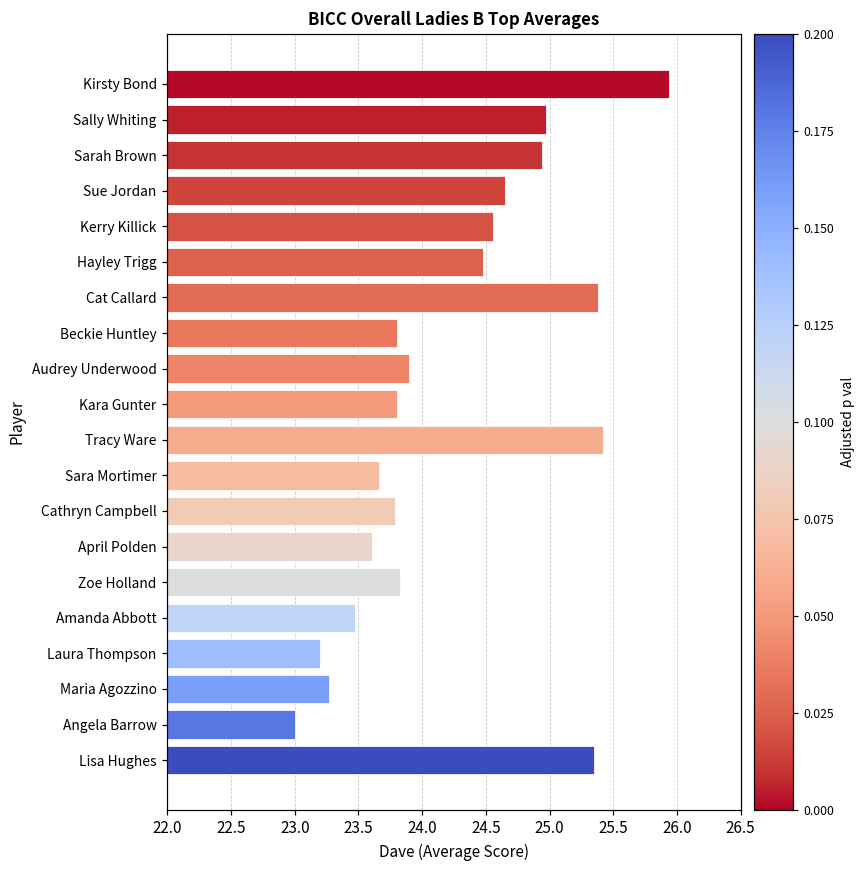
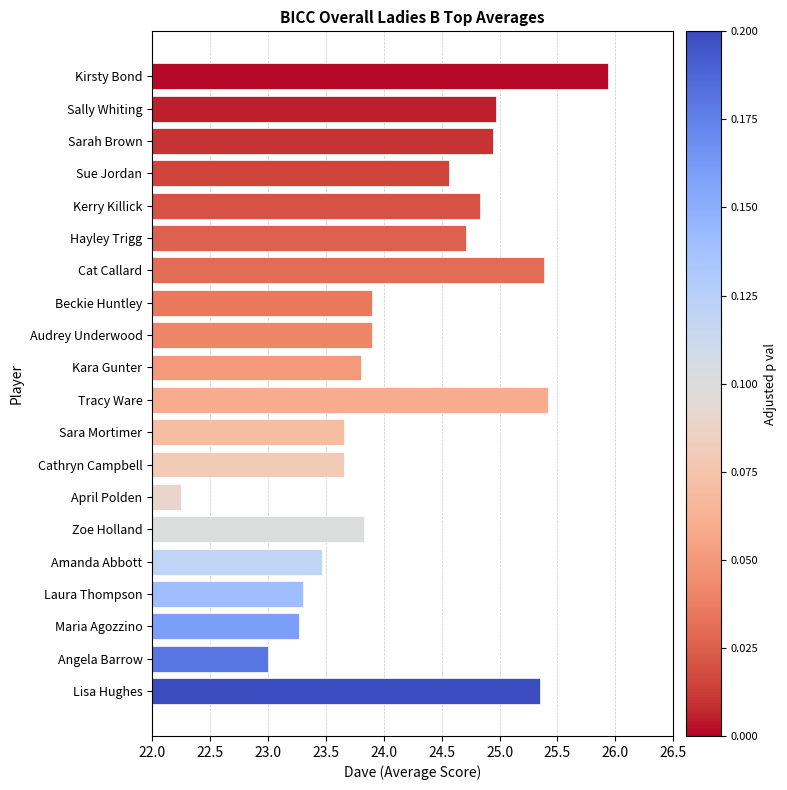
  {
    "Kirsty Bond": 25.94,
    "Sally Whiting": 24.97,
    "Sarah Brown": 24.94,
-   "Sue Jordan": 24.65,
-   "Kerry Killick": 24.56,
-   "Hayley Trigg": 24.48,
+   "Sue Jordan": 24.56,
+   "Kerry Killick": 24.83,
+   "Hayley Trigg": 24.71,
    "Cat Callard": 25.38,
-   "Beckie Huntley": 23.8,
+   "Beckie Huntley": 23.9,
    "Audrey Underwood": 23.90,
    "Kara Gunter": 23.80,
    "Tracy Ware": 25.42,
    "Sara Mortimer": 23.66,
-   "Cathryn Campbell": 23.79,
-   "April Polden": 23.61,
+   "Cathryn Campbell": 23.66,
+   "April Polden": 22.25,
    "Zoe Holland": 23.83,
    "Amanda Abbott": 23.47,
-   "Laura Thompson": 23.2,
+   "Laura Thompson": 23.3,
    "Maria Agozzino": 23.27,
    "Angela Barrow": 23.00,
    "Lisa Hughes": 25.35
  }
